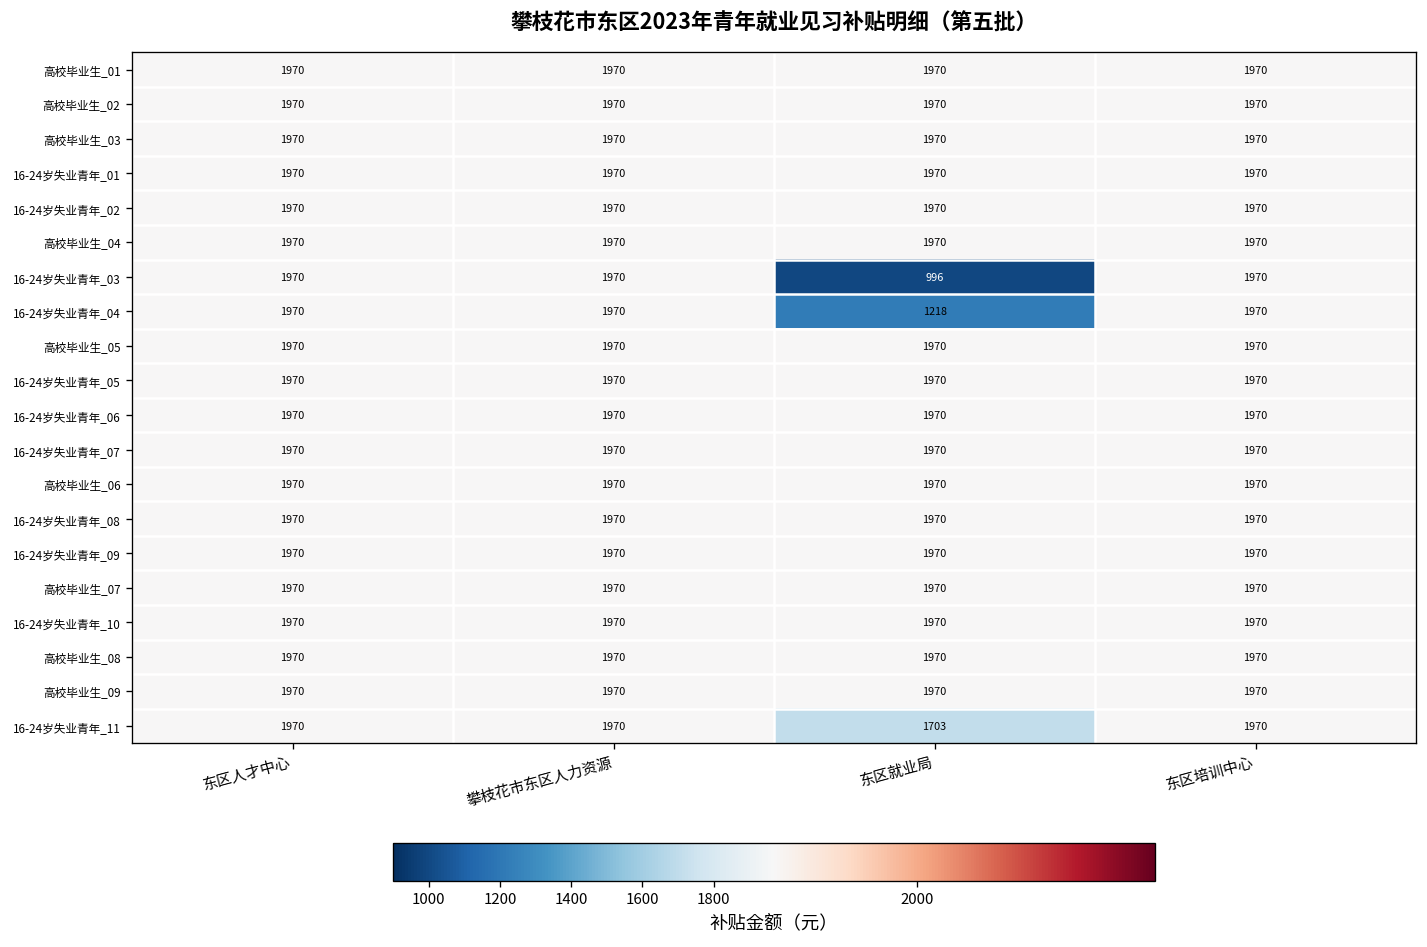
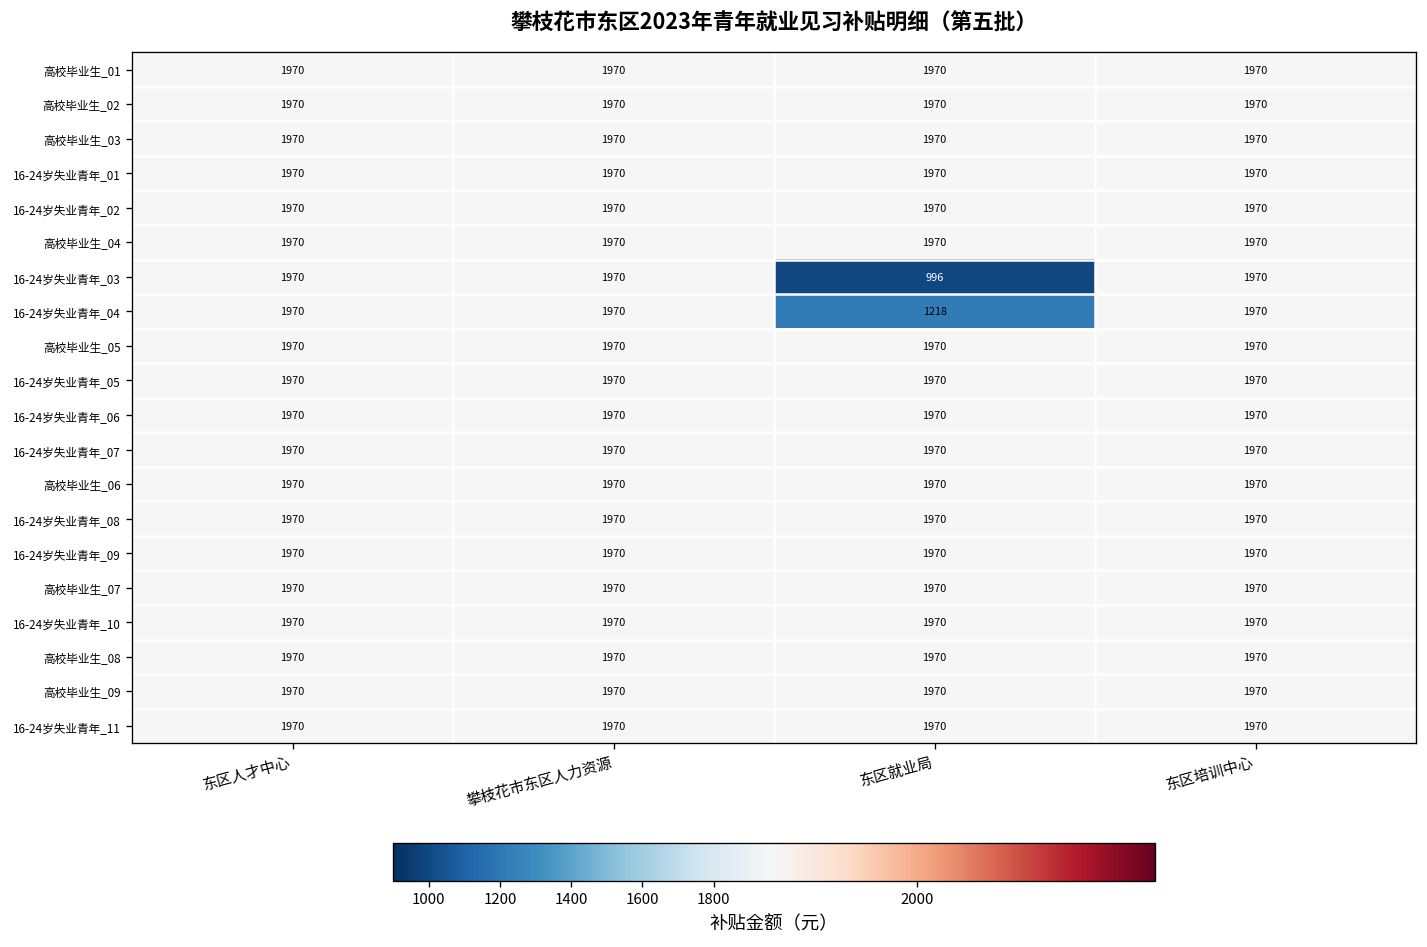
  {
    "高校毕业生_01": {
      "东区人才中心": 1970,
      "攀枝花市东区人力资源": 1970,
      "东区就业局": 1970,
      "东区培训中心": 1970
    },
    "高校毕业生_02": {
      "东区人才中心": 1970,
      "攀枝花市东区人力资源": 1970,
      "东区就业局": 1970,
      "东区培训中心": 1970
    },
    "高校毕业生_03": {
      "东区人才中心": 1970,
      "攀枝花市东区人力资源": 1970,
      "东区就业局": 1970,
      "东区培训中心": 1970
    },
    "16-24岁失业青年_01": {
      "东区人才中心": 1970,
      "攀枝花市东区人力资源": 1970,
      "东区就业局": 1970,
      "东区培训中心": 1970
    },
    "16-24岁失业青年_02": {
      "东区人才中心": 1970,
      "攀枝花市东区人力资源": 1970,
      "东区就业局": 1970,
      "东区培训中心": 1970
    },
    "高校毕业生_04": {
      "东区人才中心": 1970,
      "攀枝花市东区人力资源": 1970,
      "东区就业局": 1970,
      "东区培训中心": 1970
    },
    "16-24岁失业青年_03": {
      "东区人才中心": 1970,
      "攀枝花市东区人力资源": 1970,
      "东区就业局": 996,
      "东区培训中心": 1970
    },
    "16-24岁失业青年_04": {
      "东区人才中心": 1970,
      "攀枝花市东区人力资源": 1970,
      "东区就业局": 1218,
      "东区培训中心": 1970
    },
    "高校毕业生_05": {
      "东区人才中心": 1970,
      "攀枝花市东区人力资源": 1970,
      "东区就业局": 1970,
      "东区培训中心": 1970
    },
    "16-24岁失业青年_05": {
      "东区人才中心": 1970,
      "攀枝花市东区人力资源": 1970,
      "东区就业局": 1970,
      "东区培训中心": 1970
    },
    "16-24岁失业青年_06": {
      "东区人才中心": 1970,
      "攀枝花市东区人力资源": 1970,
      "东区就业局": 1970,
      "东区培训中心": 1970
    },
    "16-24岁失业青年_07": {
      "东区人才中心": 1970,
      "攀枝花市东区人力资源": 1970,
      "东区就业局": 1970,
      "东区培训中心": 1970
    },
    "高校毕业生_06": {
      "东区人才中心": 1970,
      "攀枝花市东区人力资源": 1970,
      "东区就业局": 1970,
      "东区培训中心": 1970
    },
    "16-24岁失业青年_08": {
      "东区人才中心": 1970,
      "攀枝花市东区人力资源": 1970,
      "东区就业局": 1970,
      "东区培训中心": 1970
    },
    "16-24岁失业青年_09": {
      "东区人才中心": 1970,
      "攀枝花市东区人力资源": 1970,
      "东区就业局": 1970,
      "东区培训中心": 1970
    },
    "高校毕业生_07": {
      "东区人才中心": 1970,
      "攀枝花市东区人力资源": 1970,
      "东区就业局": 1970,
      "东区培训中心": 1970
    },
    "16-24岁失业青年_10": {
      "东区人才中心": 1970,
      "攀枝花市东区人力资源": 1970,
      "东区就业局": 1970,
      "东区培训中心": 1970
    },
    "高校毕业生_08": {
      "东区人才中心": 1970,
      "攀枝花市东区人力资源": 1970,
      "东区就业局": 1970,
      "东区培训中心": 1970
    },
    "高校毕业生_09": {
      "东区人才中心": 1970,
      "攀枝花市东区人力资源": 1970,
      "东区就业局": 1970,
      "东区培训中心": 1970
    },
    "16-24岁失业青年_11": {
      "东区人才中心": 1970,
      "攀枝花市东区人力资源": 1970,
-     "东区就业局": 1703,
+     "东区就业局": 1970,
      "东区培训中心": 1970
    }
  }
